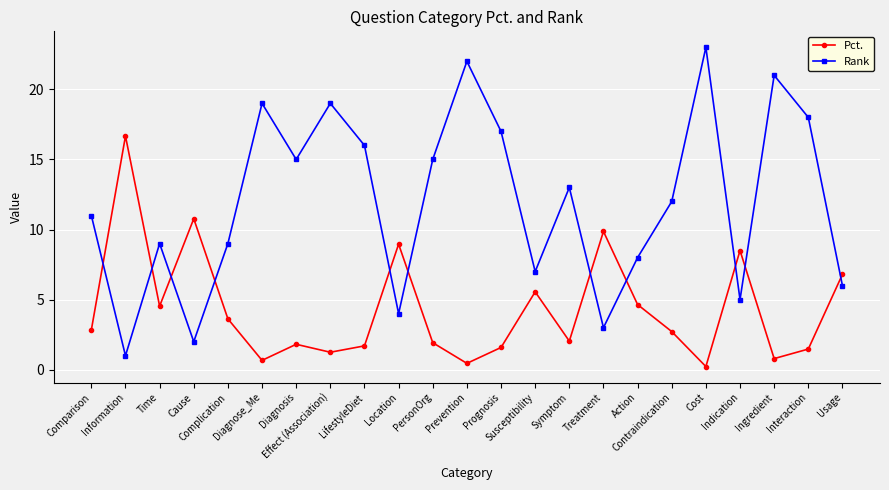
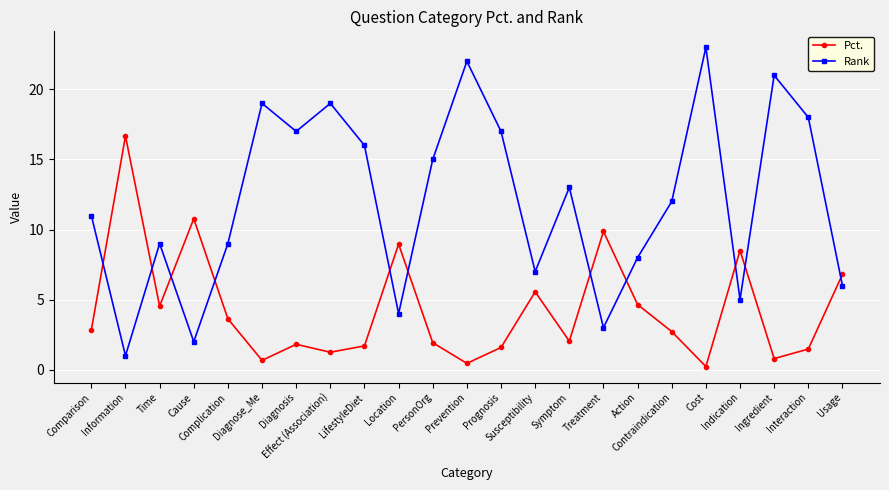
  {
    "Pct.": {
      "Comparison": 3,
      "Information": 16.7,
      "Time": 4.5,
      "Cause": 10.8,
      "Complication": 3.6,
      "Diagnose_Me": 0.7,
      "Diagnosis": 1.8,
      "Effect (Association)": 1.2,
      "LifestyleDiet": 1.7,
      "Location": 9,
      "PersonOrg": 2,
      "Prevention": 0.5,
      "Prognosis": 1.6,
      "Susceptibility": 5.6,
      "Symptom": 2,
      "Treatment": 10,
      "Action": 4.6,
      "Contraindication": 2.7,
      "Cost": 0.2,
      "Indication": 8.5,
      "Ingredient": 0.8,
      "Interaction": 1.5,
      "Usage": 6.8
    },
    "Rank": {
      "Comparison": 11,
      "Information": 1,
      "Time": 9,
      "Cause": 2,
      "Complication": 9,
      "Diagnose_Me": 19,
-     "Diagnosis": 15,
+     "Diagnosis": 17,
      "Effect (Association)": 19,
      "LifestyleDiet": 16,
      "Location": 4,
      "PersonOrg": 15,
      "Prevention": 22,
      "Prognosis": 17,
      "Susceptibility": 7,
      "Symptom": 13,
      "Treatment": 3,
      "Action": 8,
      "Contraindication": 12,
      "Cost": 23,
      "Indication": 5,
      "Ingredient": 21,
      "Interaction": 18,
      "Usage": 6
    }
  }
